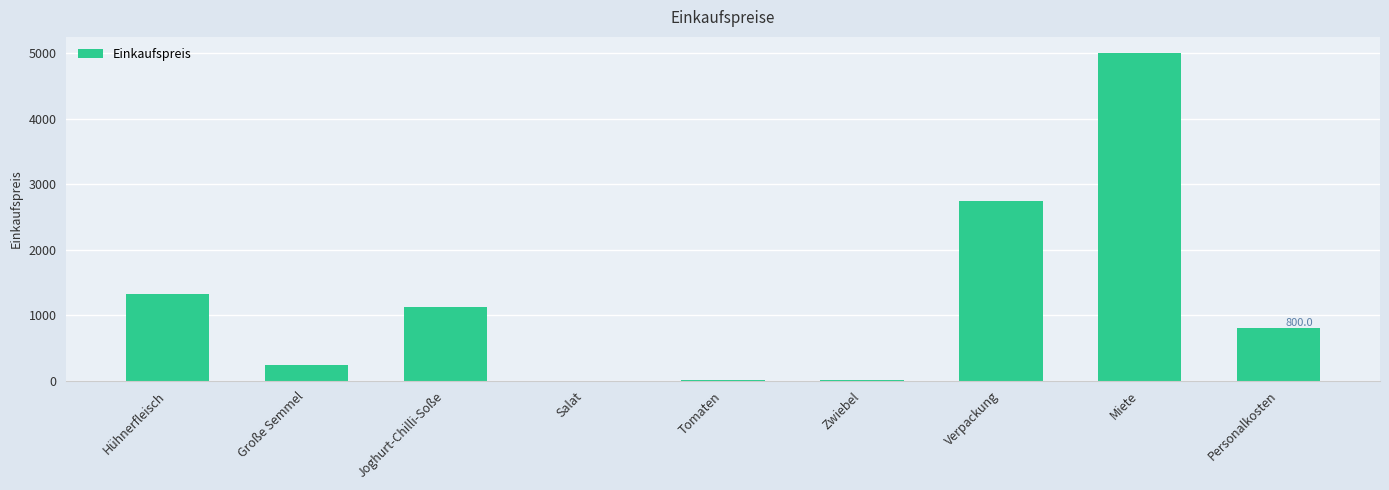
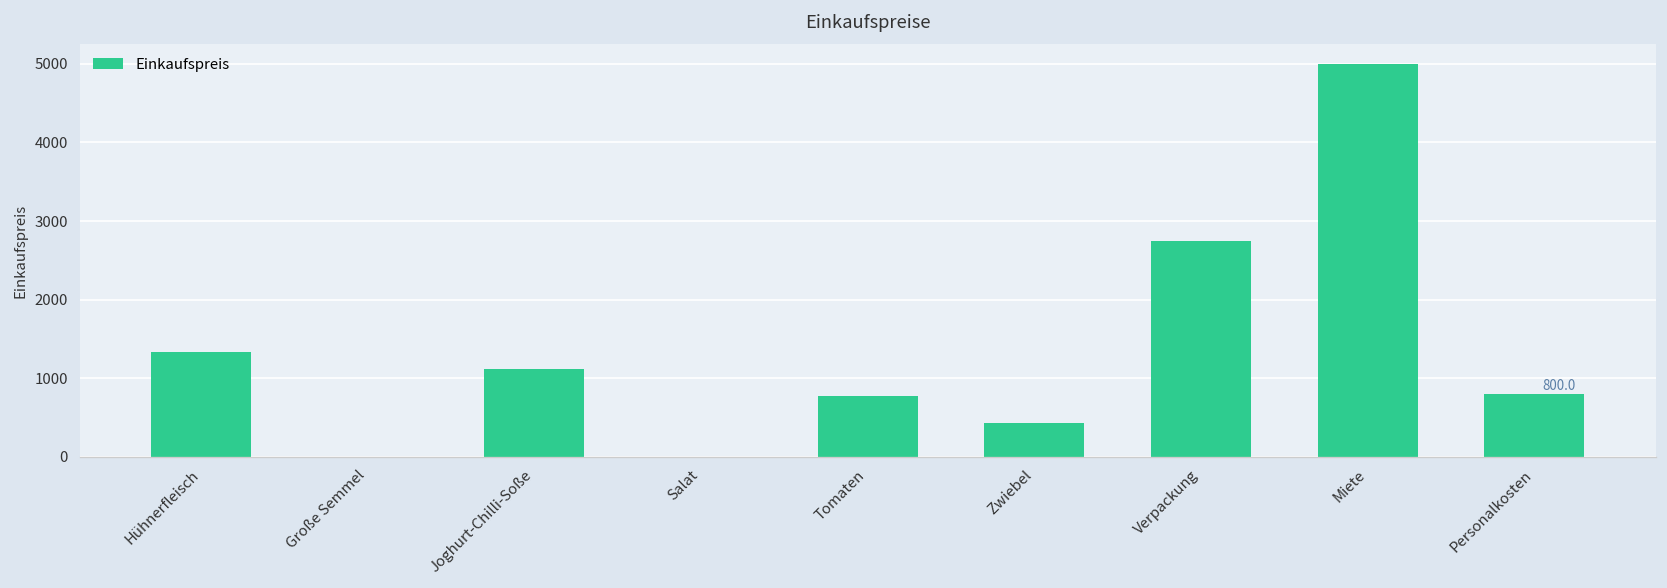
  {
    "Hühnerfleisch": 1300,
-   "Große Semmel": 200,
+   "Große Semmel": 0,
    "Joghurt-Chilli-Soße": 1100,
-   "Tomaten": 0,
-   "Zwiebel": 0,
+   "Tomaten": 800,
+   "Zwiebel": 400,
    "Verpackung": 2700,
    "Miete": 5000
  }
